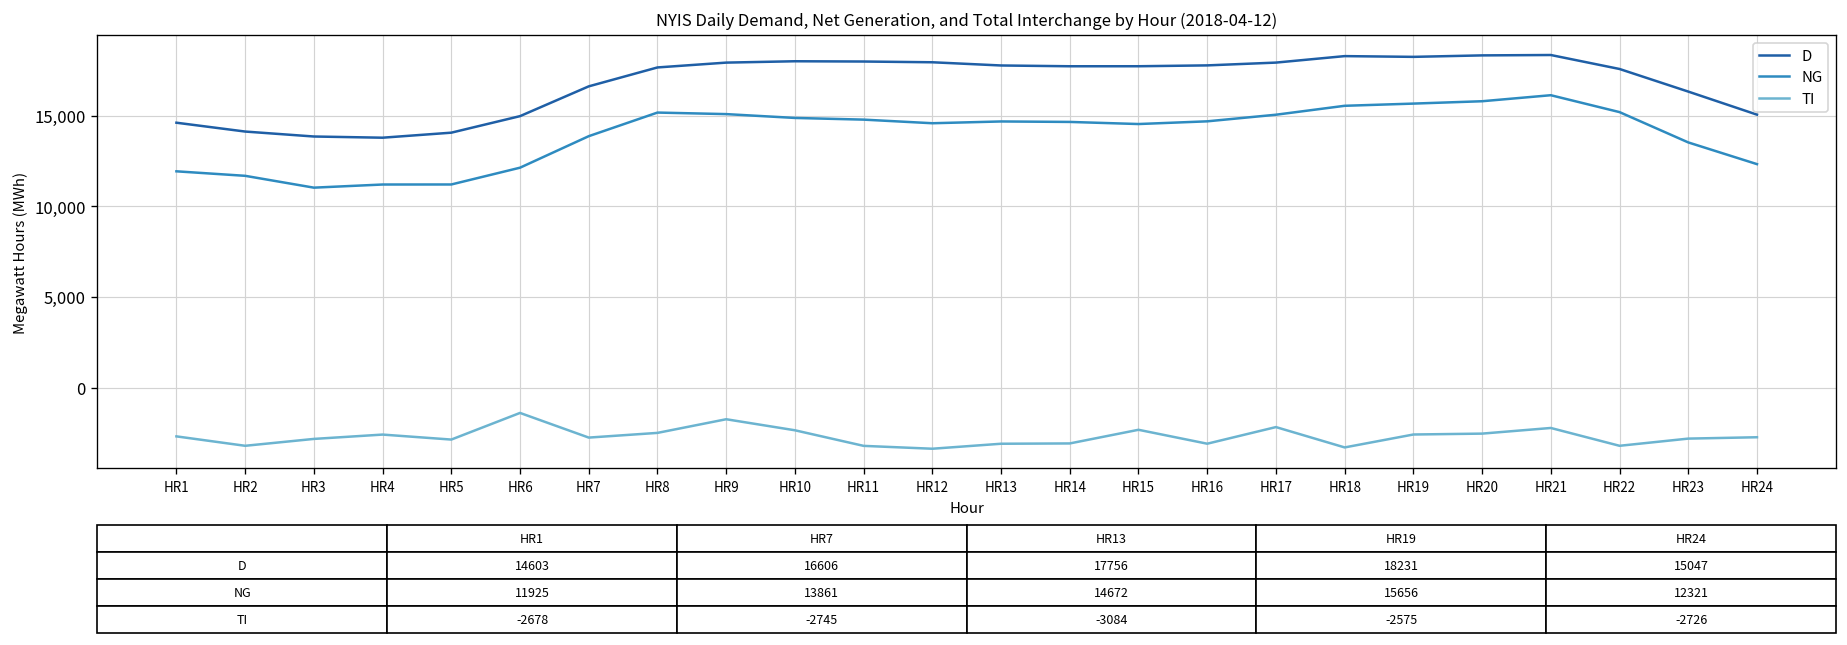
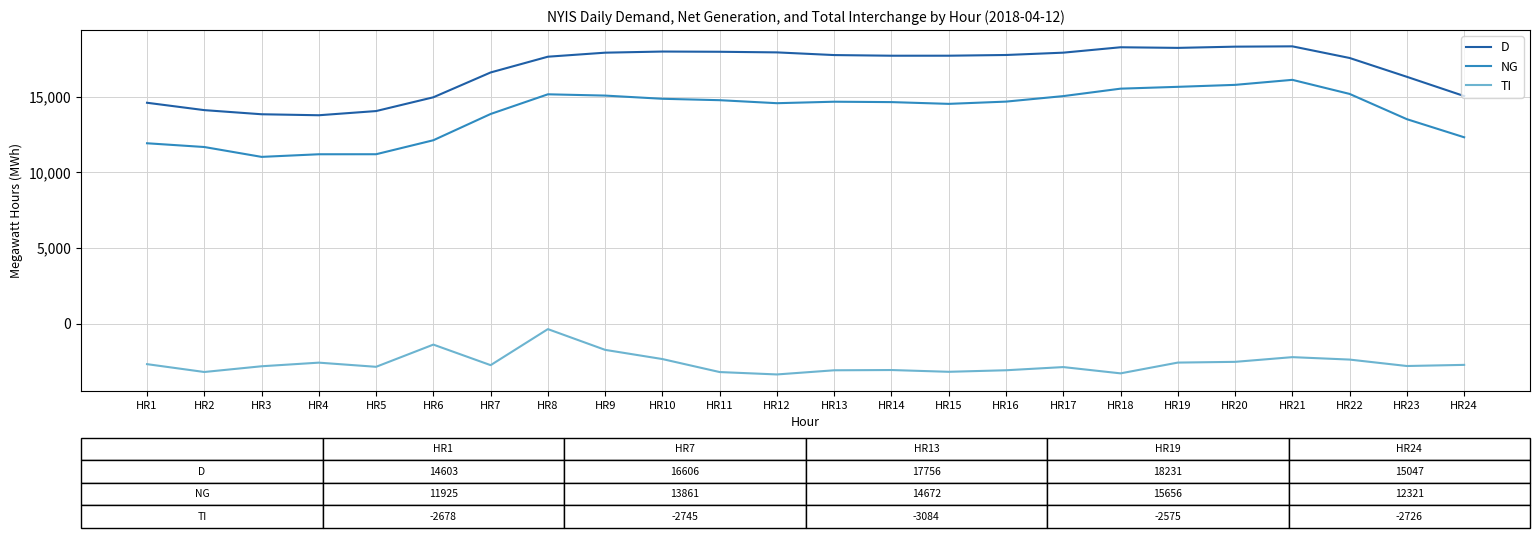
  {
    "TI": {
      "HR1": "-2,700",
      "HR2": "-3,200",
      "HR3": "-2,800",
      "HR4": "-2,600",
      "HR5": "-2,900",
      "HR6": "-1,400",
      "HR7": "-2,700",
-     "HR8": "-2,500",
+     "HR8": "-400",
      "HR9": "-1,700",
      "HR10": "-2,300",
      "HR11": "-3,200",
      "HR12": "-3,400",
      "HR13": "-3,100",
      "HR14": "-3,100",
-     "HR15": "-2,300",
+     "HR15": "-3,200",
      "HR16": "-3,100",
-     "HR17": "-2,200",
+     "HR17": "-2,900",
      "HR18": "-3,300",
      "HR19": "-2,600",
      "HR20": "-2,500",
      "HR21": "-2,200",
-     "HR22": "-3,200",
+     "HR22": "-2,400",
      "HR23": "-2,800",
      "HR24": "-2,700"
    }
  }
